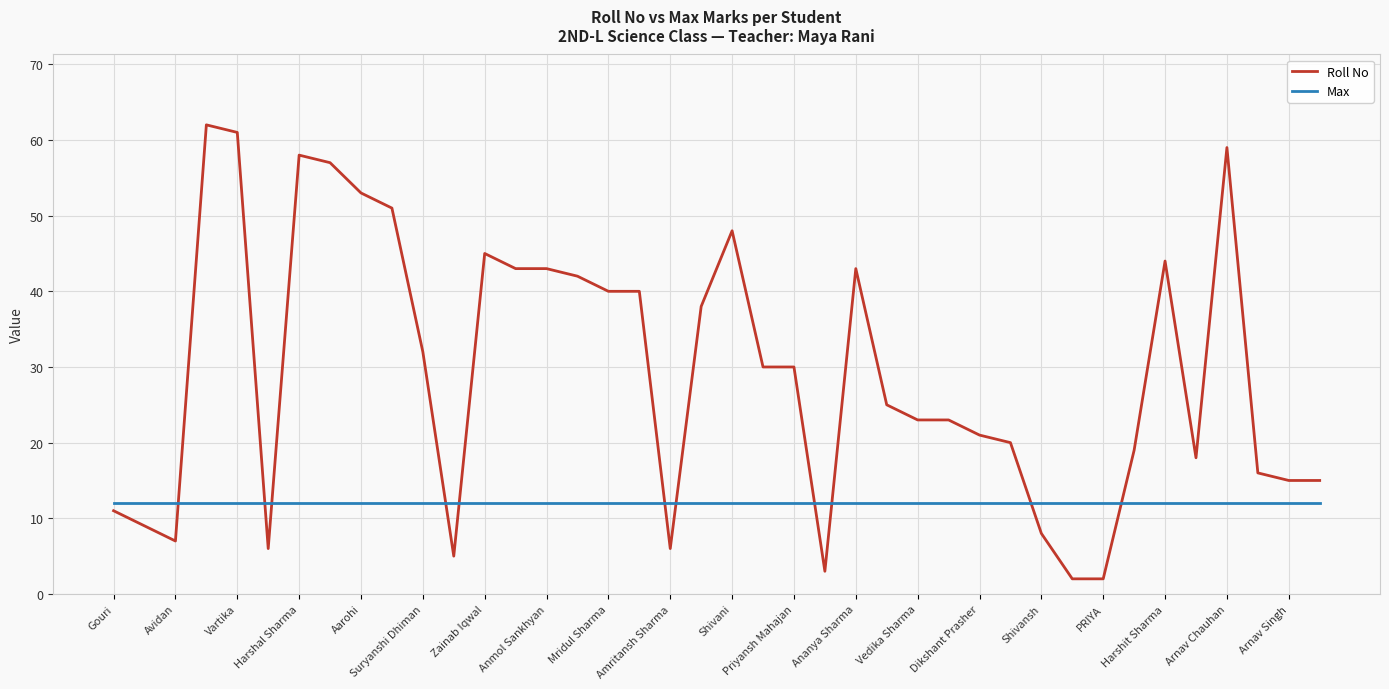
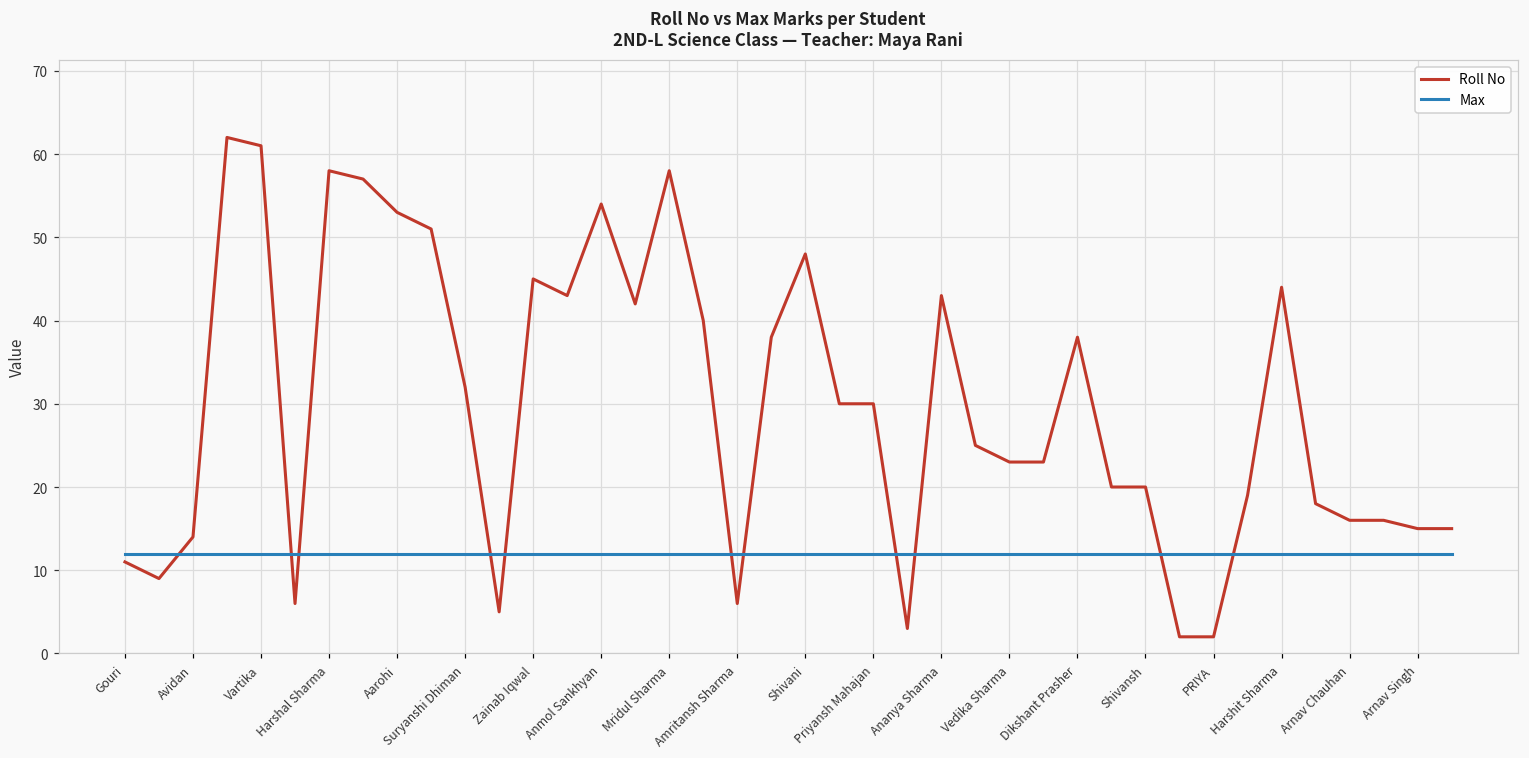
  {
    "Roll No": {
      "Gouri": 11,
-     "Avidan": 7,
+     "Avidan": 14,
      "Vartika": 61,
      "Harshal Sharma": 58,
      "Aarohi": 53,
      "Suryanshi Dhiman": 32,
      "Zainab Iqwal": 45,
-     "Anmol Sankhyan": 43,
-     "Mridul Sharma": 40,
+     "Anmol Sankhyan": 54,
+     "Mridul Sharma": 58,
      "Amritansh Sharma": 6,
      "Shivani": 48,
      "Priyansh Mahajan": 30,
      "Ananya Sharma": 43,
      "Vedika Sharma": 23,
-     "Dikshant Prasher": 21,
-     "Shivansh": 8,
+     "Dikshant Prasher": 38,
+     "Shivansh": 20,
      "PRIYA": 2,
      "Harshit Sharma": 44,
-     "Arnav Chauhan": 59,
+     "Arnav Chauhan": 16,
      "Arnav Singh": 15
    },
    "Max": {
      "Gouri": 12,
      "Avidan": 12,
      "Vartika": 12,
      "Harshal Sharma": 12,
      "Aarohi": 12,
      "Suryanshi Dhiman": 12,
      "Zainab Iqwal": 12,
      "Anmol Sankhyan": 12,
      "Mridul Sharma": 12,
      "Amritansh Sharma": 12,
      "Shivani": 12,
      "Priyansh Mahajan": 12,
      "Ananya Sharma": 12,
      "Vedika Sharma": 12,
      "Dikshant Prasher": 12,
      "Shivansh": 12,
      "PRIYA": 12,
      "Harshit Sharma": 12,
      "Arnav Chauhan": 12,
      "Arnav Singh": 12
    }
  }
